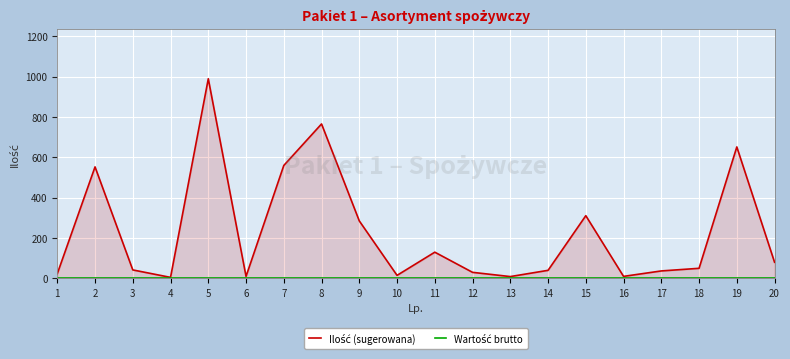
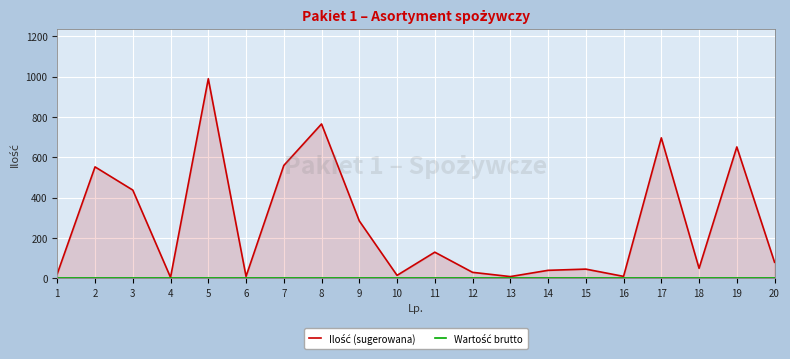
  {
    "Ilość (sugerowana)": {
      "1": 20,
      "2": 550,
-     "3": 40,
+     "3": 440,
      "5": 990,
      "8": 770,
      "9": 290,
      "10": 20,
      "11": 130,
      "12": 30,
      "14": 40,
-     "15": 310,
-     "17": 40,
+     "15": 50,
+     "17": 700,
      "18": 50,
      "19": 650,
      "20": 80
    },
    "Wartość brutto": {
      "1": 0,
      "2": 0,
      "3": 0,
      "5": 0,
      "7": 0,
      "8": 0,
      "9": 0,
      "10": 0,
      "11": 0,
      "12": 0,
      "14": 0,
      "15": 0,
      "17": 0,
      "18": 0,
      "19": 0,
      "20": 0
    }
  }
